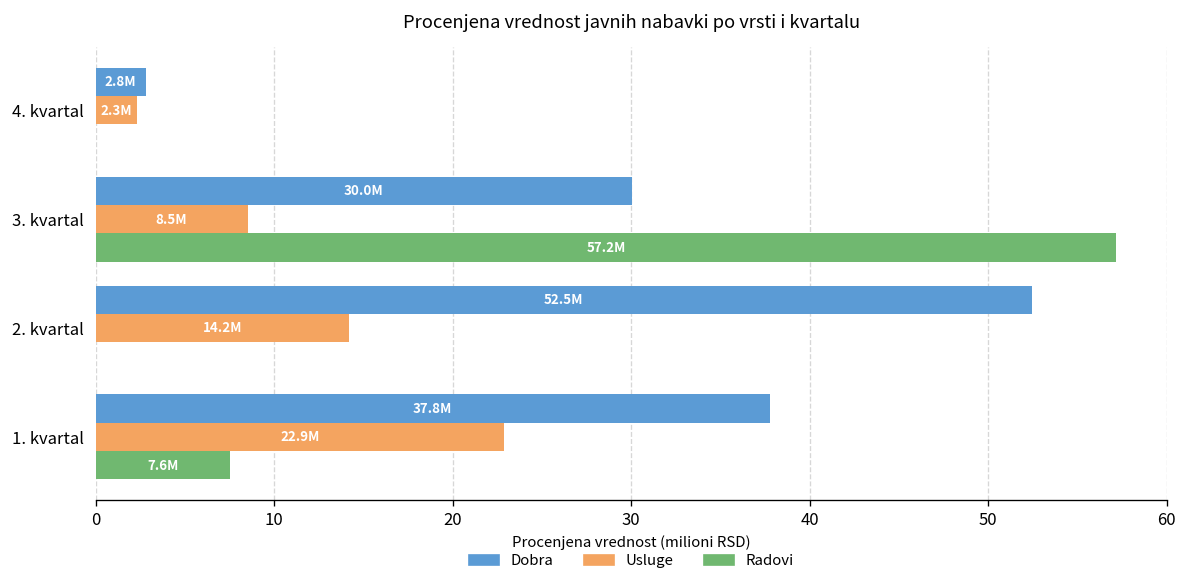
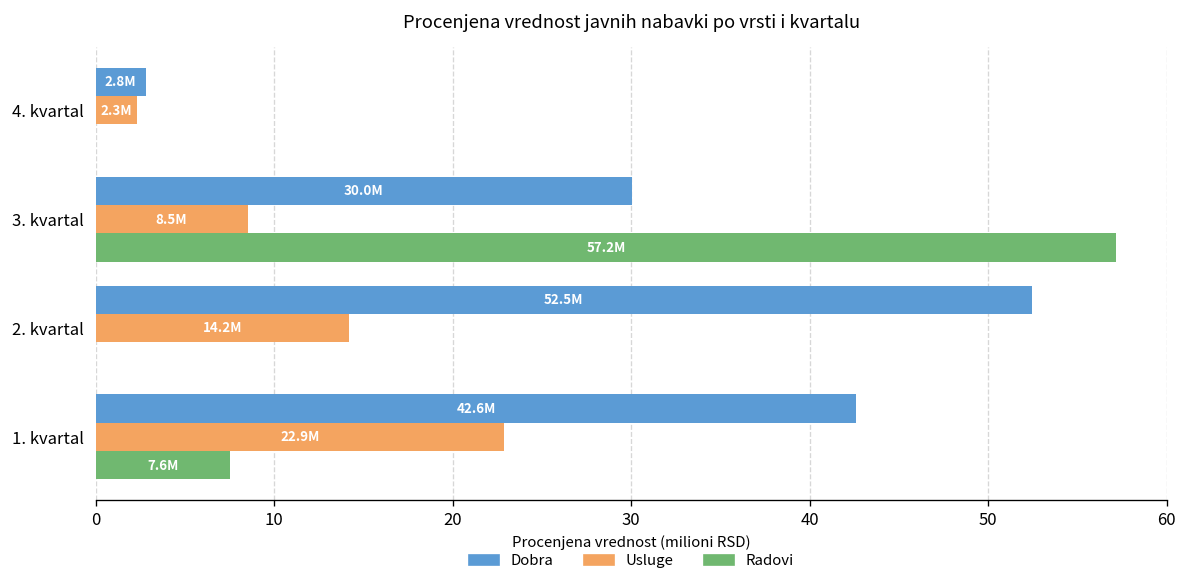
  {
    "Dobra": {
      "4. kvartal": "2.8M",
      "3. kvartal": "30.0M",
      "2. kvartal": "52.5M",
-     "1. kvartal": "37.8M"
+     "1. kvartal": "42.6M"
    },
    "Usluge": {
      "4. kvartal": "2.3M",
      "3. kvartal": "8.5M",
      "2. kvartal": "14.2M",
      "1. kvartal": "22.9M"
    },
    "Radovi": {
      "3. kvartal": "57.2M",
      "1. kvartal": "7.6M"
    }
  }
